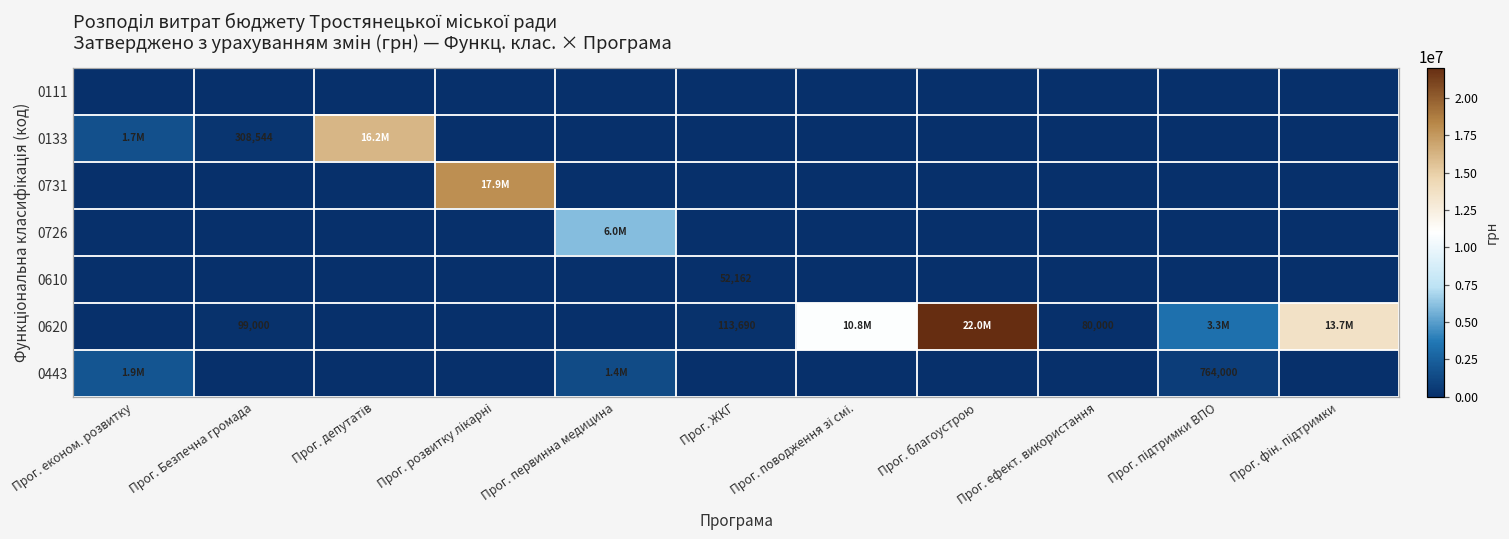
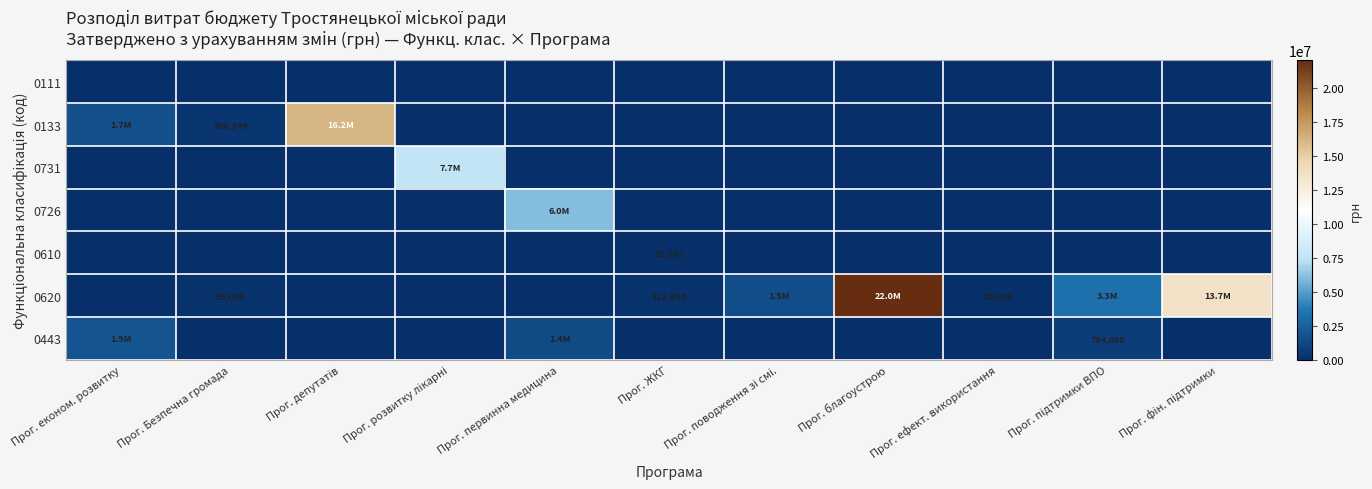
  {
    "0133": {
      "Прог. економ. розвитку": "1.7M",
      "Прог. Безпечна громада": "308,544",
      "Прог. депутатів": "16.2M"
    },
    "0731": {
-     "Прог. розвитку лікарні": "17.9M"
+     "Прог. розвитку лікарні": "7.7M"
    },
    "0726": {
      "Прог. первинна медицина": "6.0M"
    },
    "0610": {
      "Прог. ЖКГ": "52,162"
    },
    "0620": {
      "Прог. Безпечна громада": "99,000",
      "Прог. ЖКГ": "113,690",
-     "Прог. поводження зі смі.": "10.8M",
+     "Прог. поводження зі смі.": "1.5M",
      "Прог. благоустрою": "22.0M",
      "Прог. ефект. використання": "80,000",
      "Прог. підтримки ВПО": "3.3M",
      "Прог. фін. підтримки": "13.7M"
    },
    "0443": {
      "Прог. економ. розвитку": "1.9M",
      "Прог. первинна медицина": "1.4M",
      "Прог. підтримки ВПО": "764,000"
    }
  }
